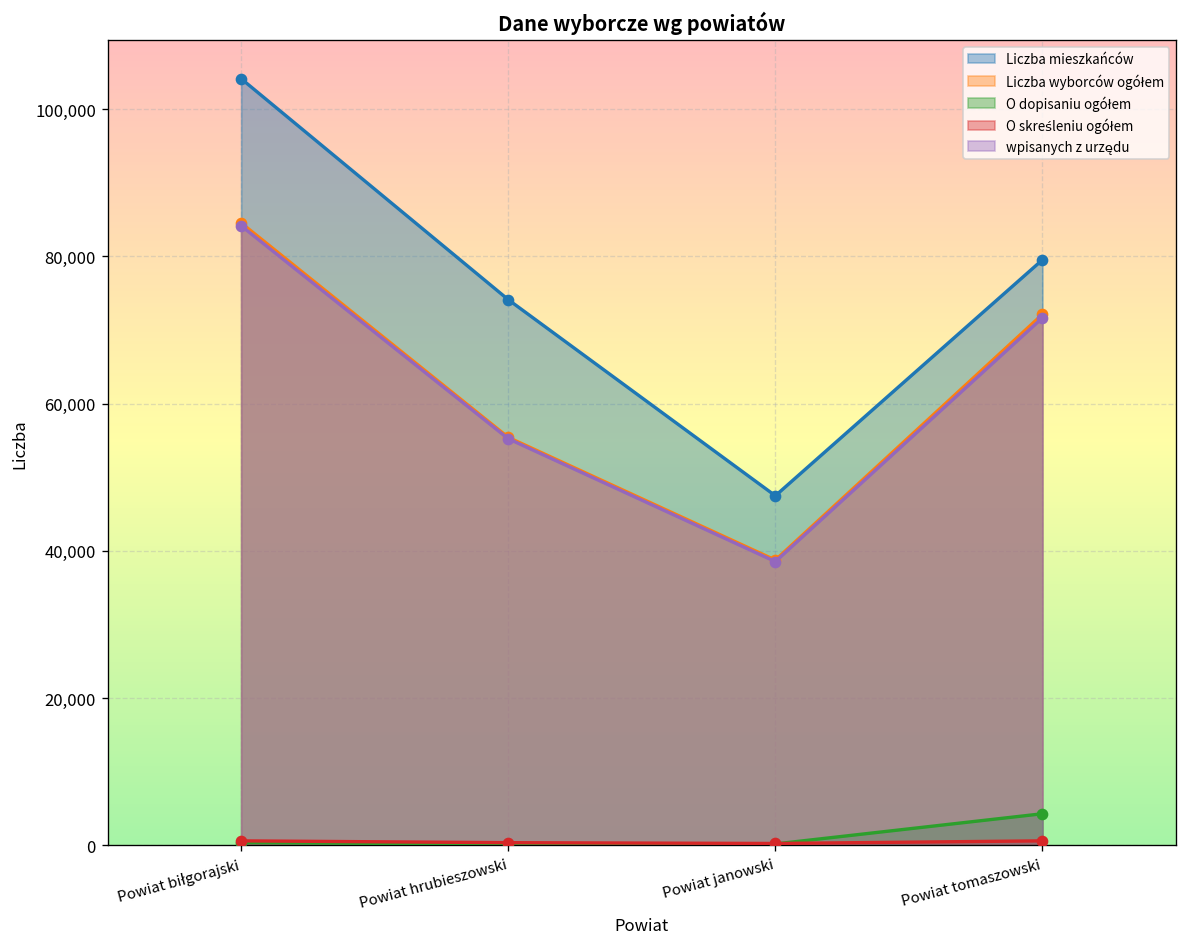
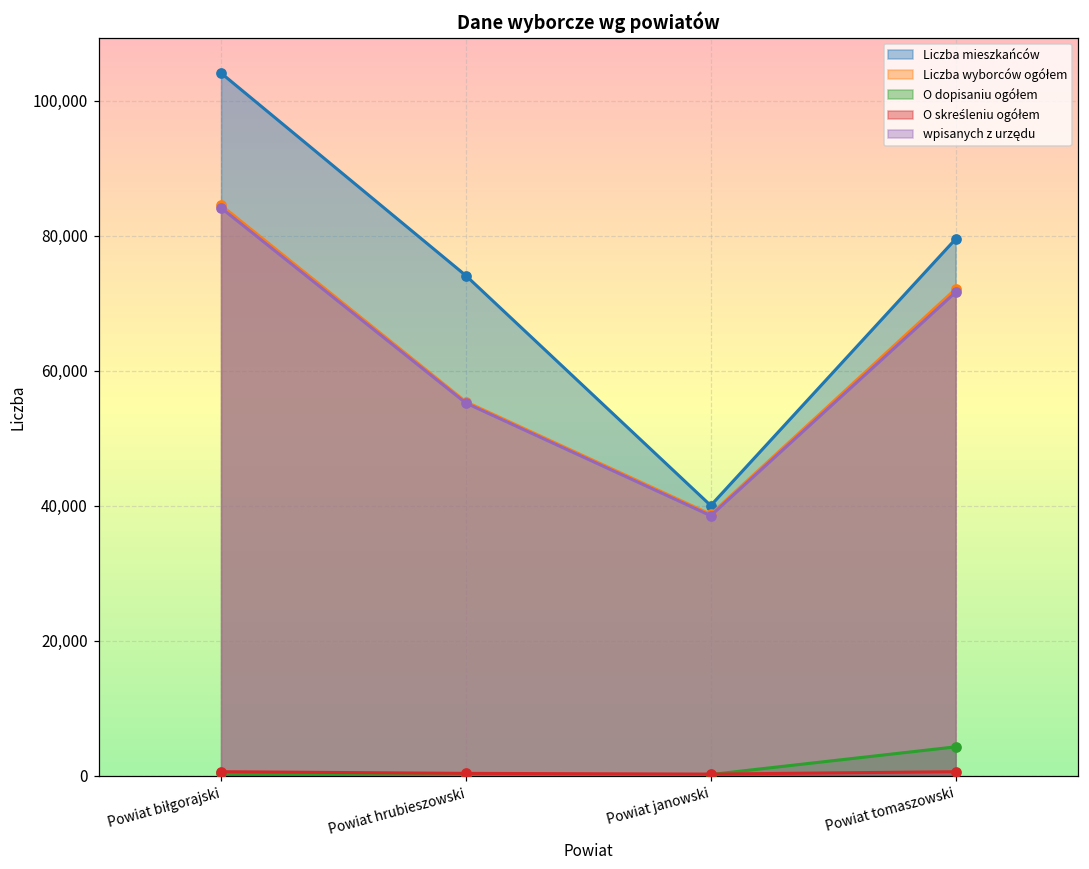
  {
    "Liczba mieszkańców": {
      "Powiat biłgorajski": "104,000",
      "Powiat hrubieszowski": "74,000",
-     "Powiat janowski": "47,000",
+     "Powiat janowski": "40,000",
      "Powiat tomaszowski": "80,000"
    },
    "O dopisaniu ogółem": {
      "Powiat tomaszowski": "4,000"
    },
    "wpisanych z urzędu": {
      "Powiat tomaszowski": "72,000"
    }
  }
